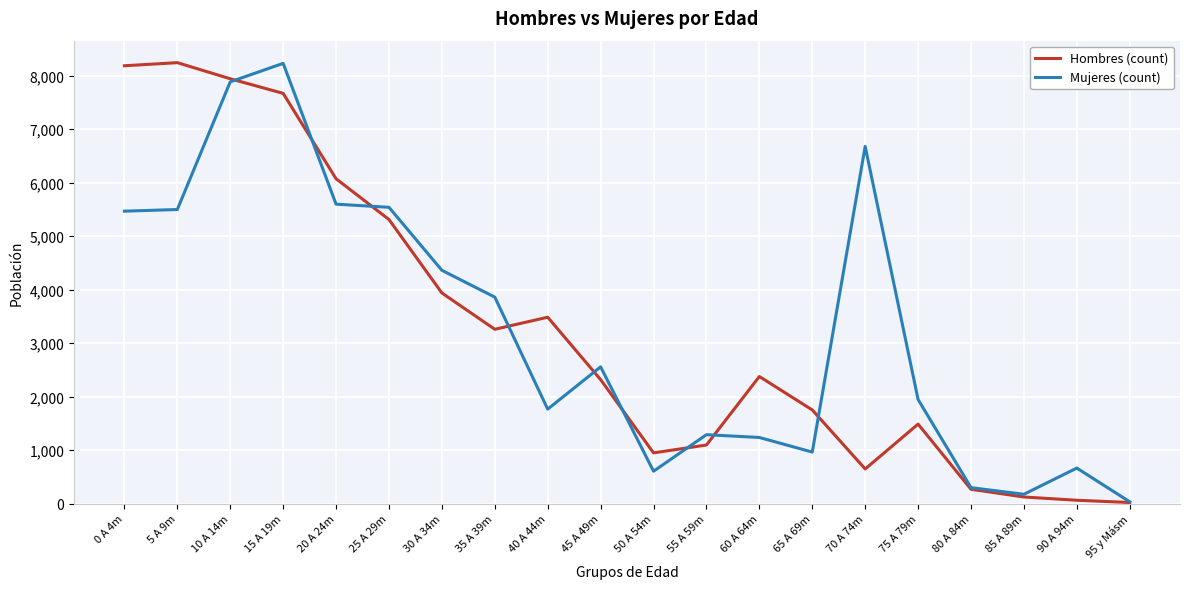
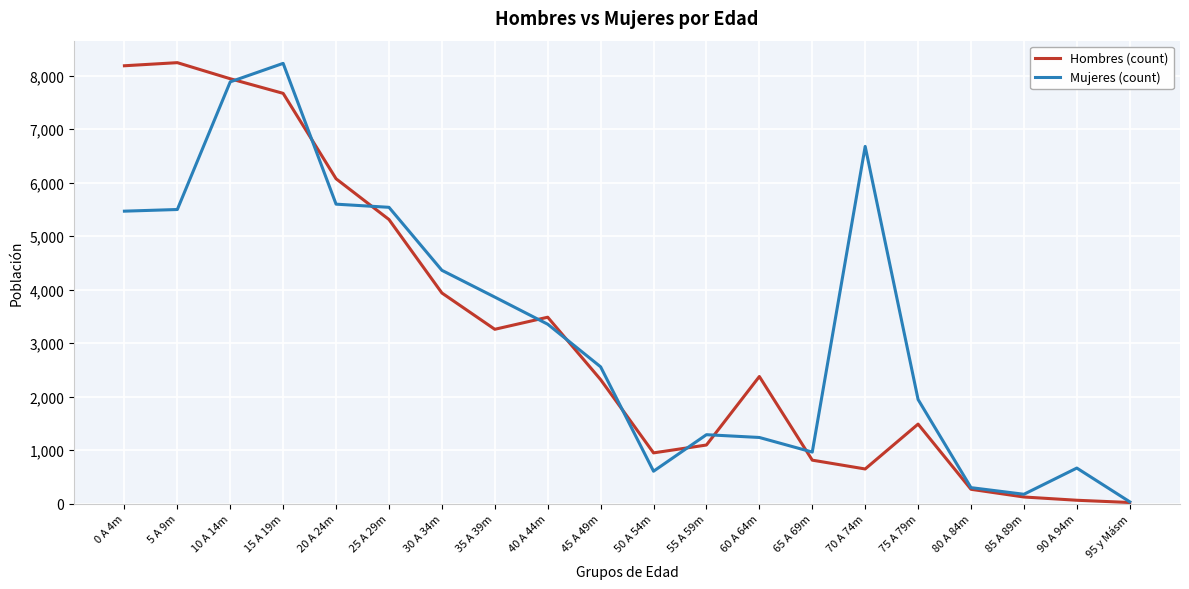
  {
    "Hombres (count)": {
      "0 A 4m": "8,200",
      "5 A 9m": "8,200",
      "10 A 14m": "7,900",
      "15 A 19m": "7,700",
      "20 A 24m": "6,100",
      "25 A 29m": "5,300",
      "30 A 34m": "3,900",
      "35 A 39m": "3,300",
      "40 A 44m": "3,500",
      "45 A 49m": "2,300",
      "50 A 54m": "900",
      "55 A 59m": "1,100",
      "60 A 64m": "2,400",
-     "65 A 69m": "1,800",
+     "65 A 69m": "800",
      "70 A 74m": "600",
      "75 A 79m": "1,500",
      "85 A 89m": "100",
      "90 A 94m": "100"
    },
    "Mujeres (count)": {
      "0 A 4m": "5,500",
      "5 A 9m": "5,500",
      "10 A 14m": "7,900",
      "15 A 19m": "8,200",
      "20 A 24m": "5,600",
      "25 A 29m": "5,500",
      "30 A 34m": "4,400",
      "35 A 39m": "3,900",
-     "40 A 44m": "1,800",
+     "40 A 44m": "3,400",
      "45 A 49m": "2,600",
      "50 A 54m": "600",
      "55 A 59m": "1,300",
      "60 A 64m": "1,200",
      "65 A 69m": "1,000",
      "70 A 74m": "6,700",
      "75 A 79m": "1,900",
      "85 A 89m": "200",
      "90 A 94m": "700"
    }
  }
